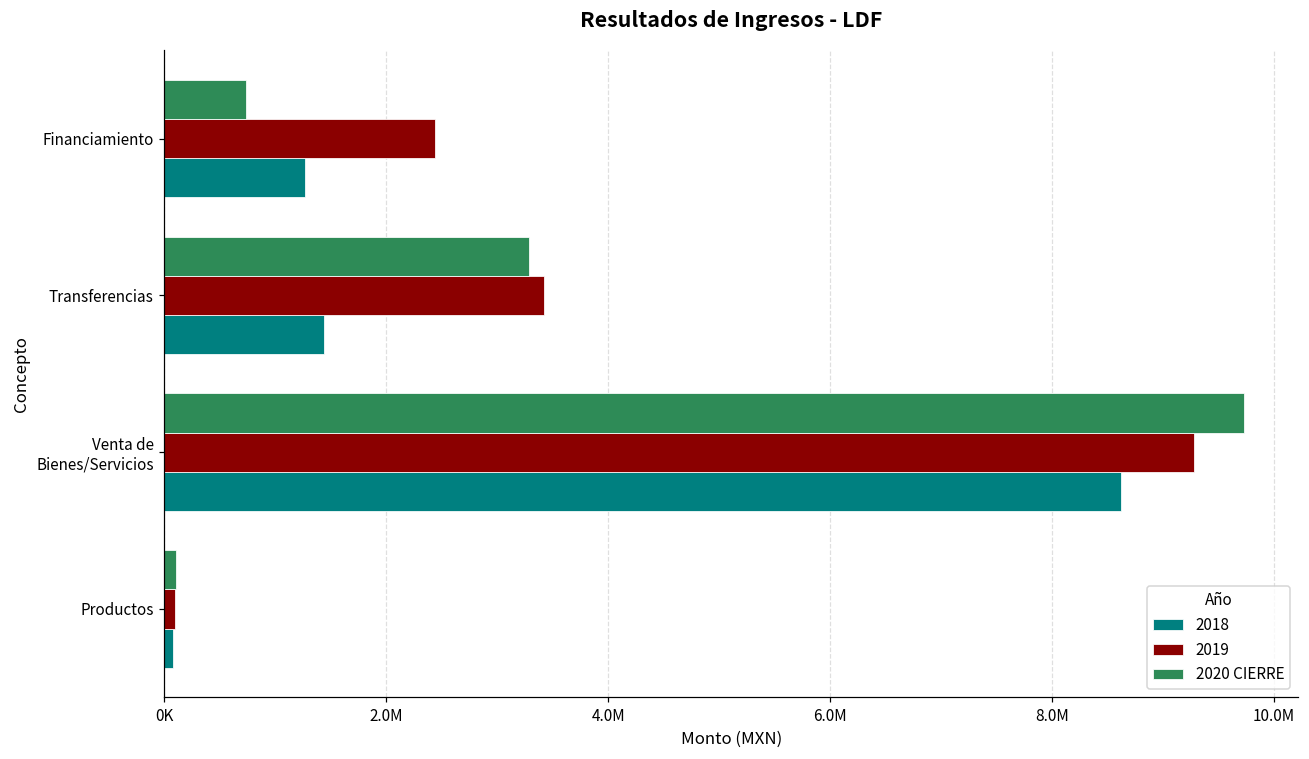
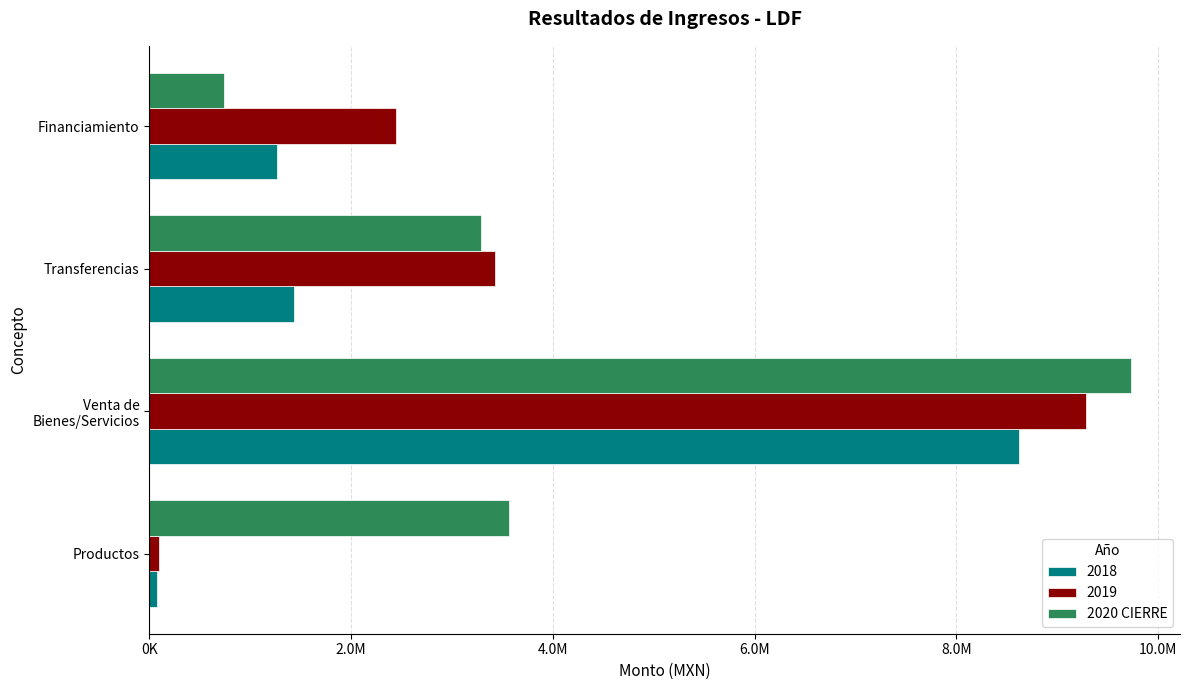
  {
    "2018": {
      "Financiamiento": 1260000,
      "Transferencias": 1440000,
      "Venta de Bienes/Servicios": 8620000,
      "Productos": 80000
    },
    "2019": {
      "Financiamiento": 2440000,
      "Transferencias": 3420000,
      "Venta de Bienes/Servicios": 9280000,
      "Productos": 100000
    },
    "2020 CIERRE": {
      "Financiamiento": 740000,
      "Transferencias": 3290000,
      "Venta de Bienes/Servicios": 9730000,
-     "Productos": 110000
+     "Productos": 3570000
    }
  }
